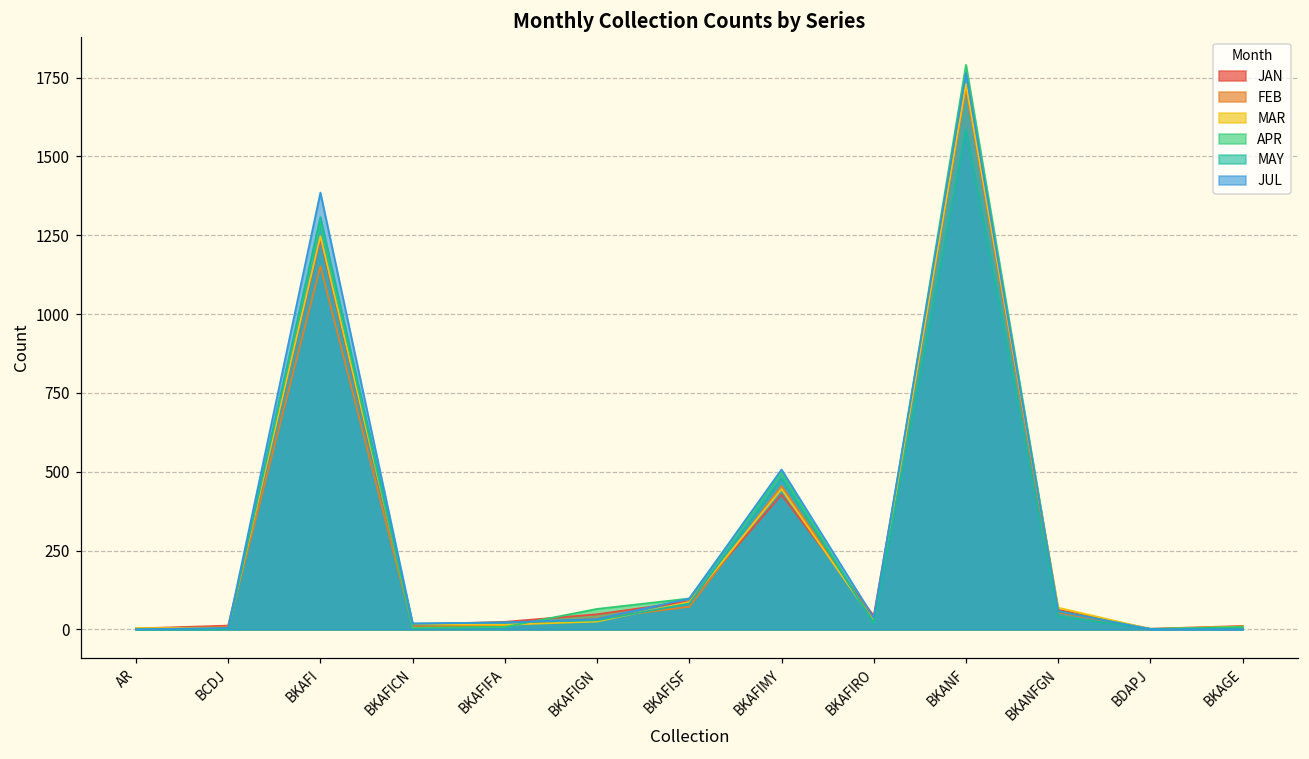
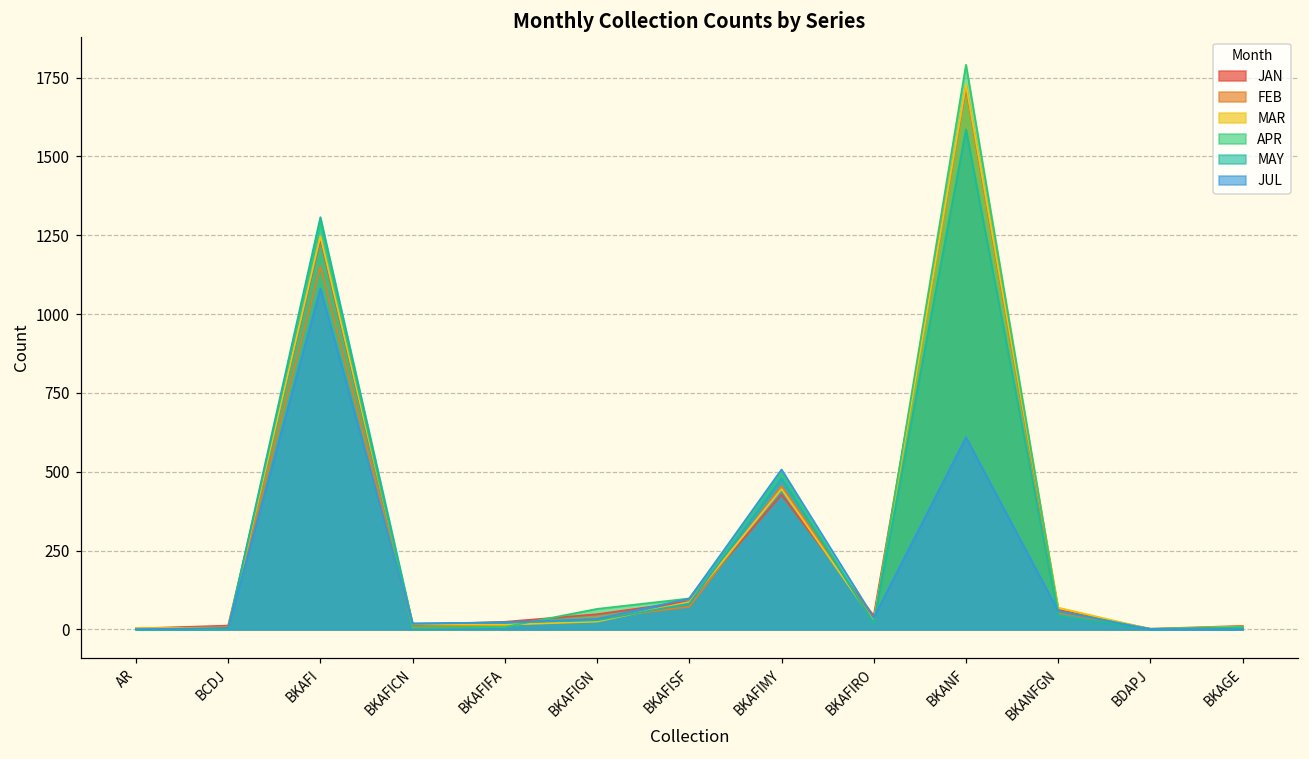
  {
    "MAR": {
      "BKAFI": 1250,
      "BKAFIMY": 450
    },
    "JUL": {
-     "BKAFI": 1390,
+     "BKAFI": 1080,
      "BKAFIMY": 510,
-     "BKANF": 1760
+     "BKANF": 610
    }
  }
